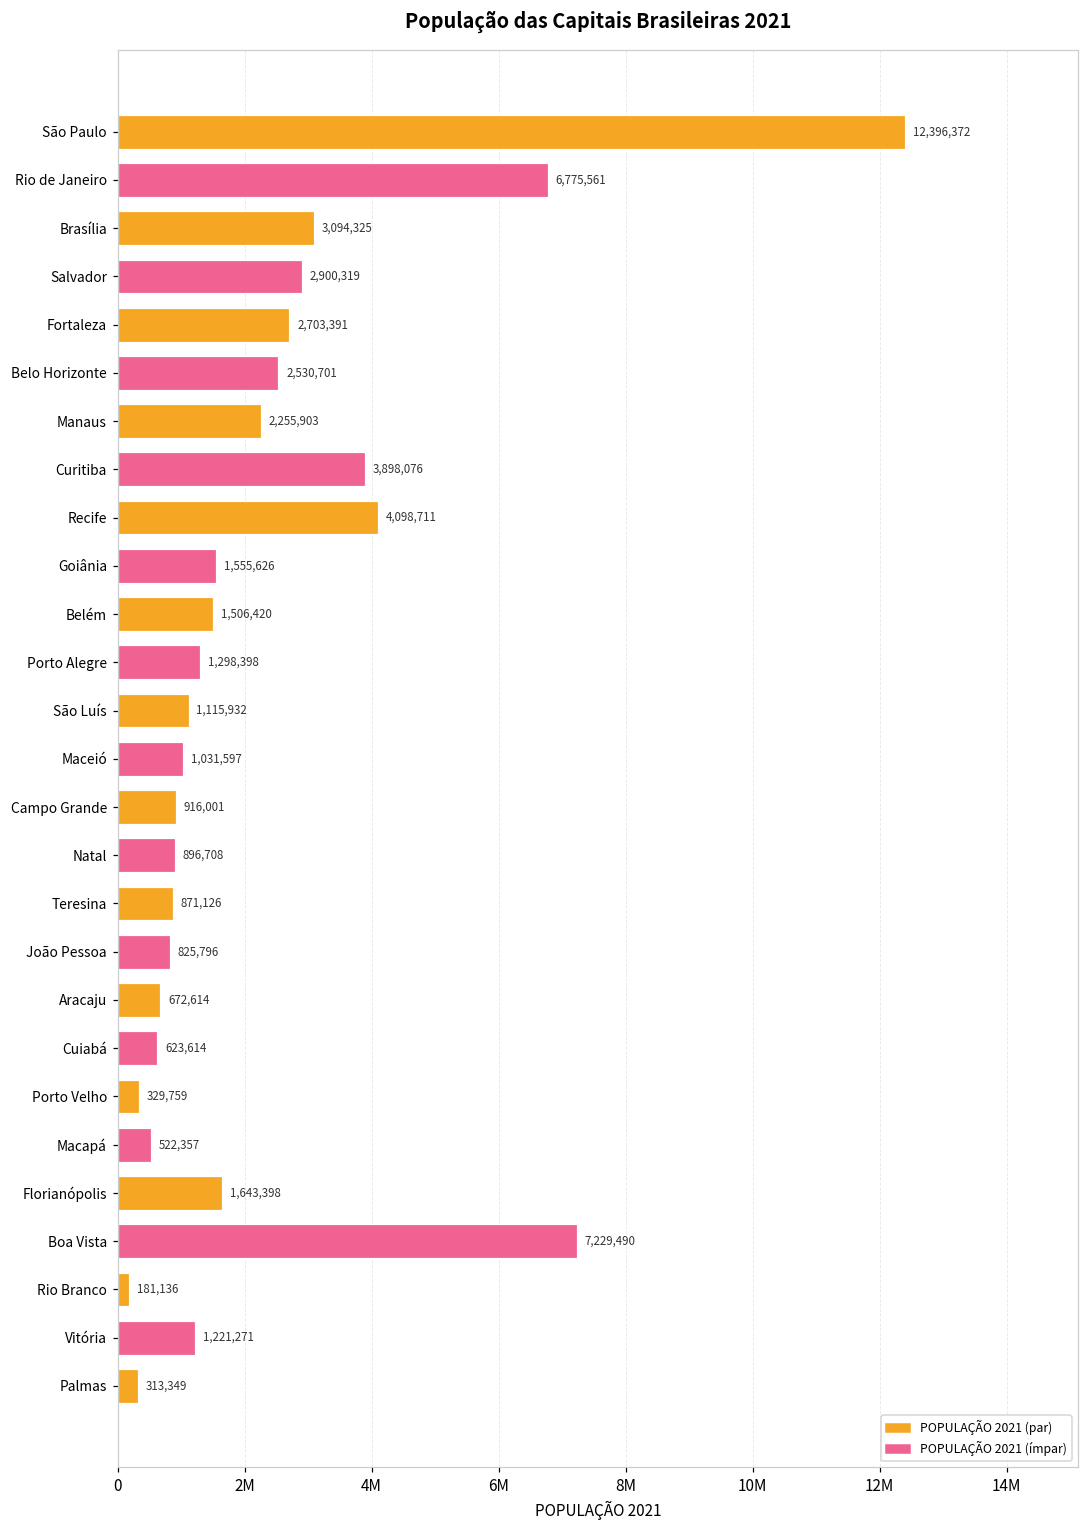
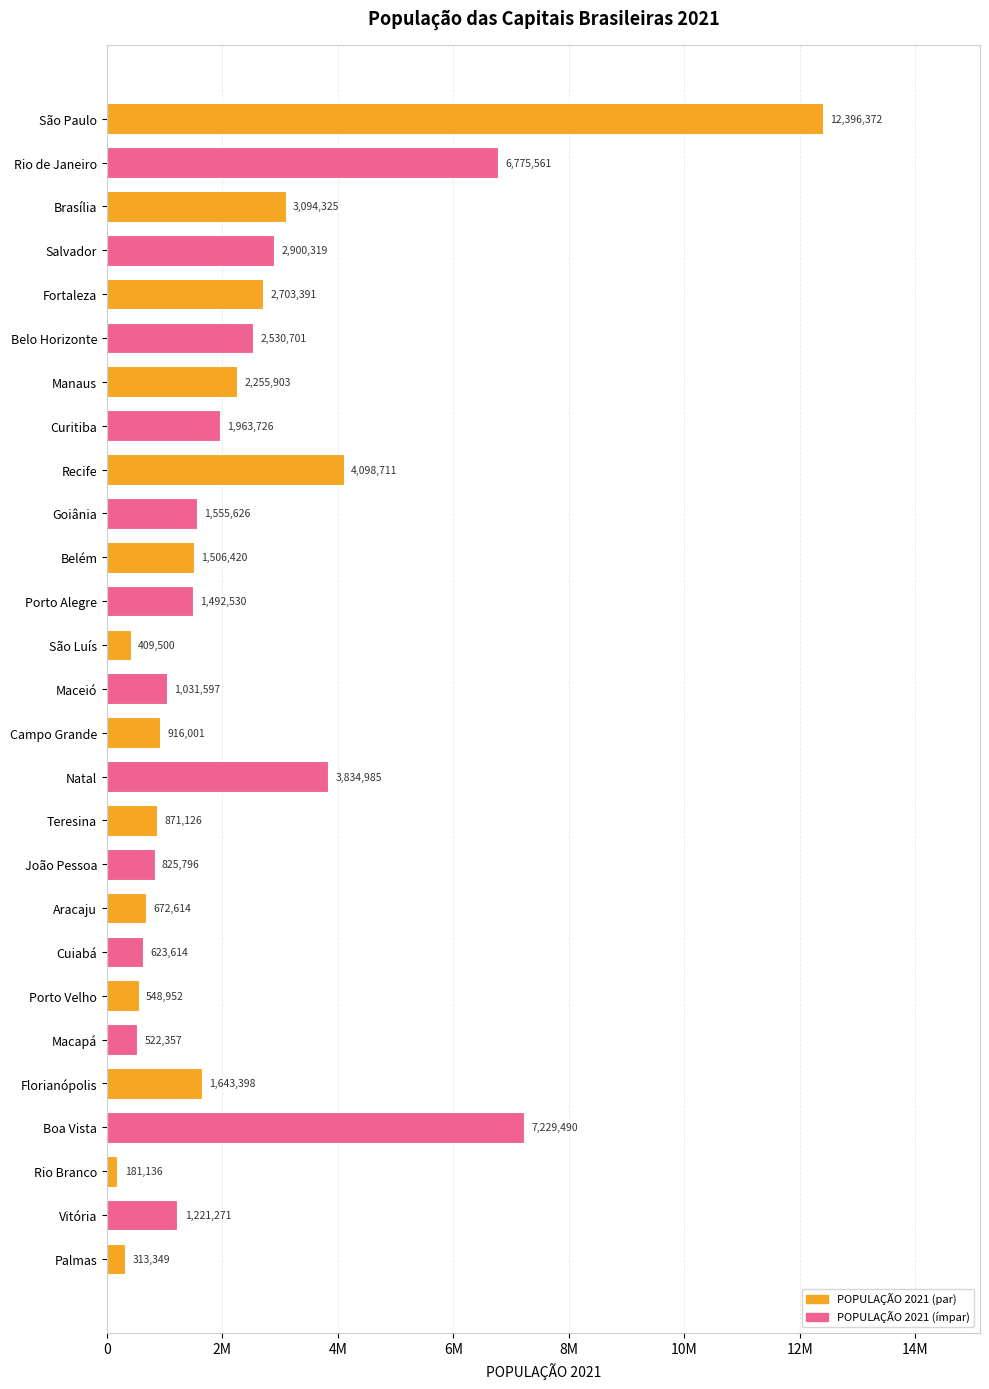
  {
    "São Paulo": "12,396,372",
    "Rio de Janeiro": "6,775,561",
    "Brasília": "3,094,325",
    "Salvador": "2,900,319",
    "Fortaleza": "2,703,391",
    "Belo Horizonte": "2,530,701",
    "Manaus": "2,255,903",
-   "Curitiba": "3,898,076",
+   "Curitiba": "1,963,726",
    "Recife": "4,098,711",
    "Goiânia": "1,555,626",
    "Belém": "1,506,420",
-   "Porto Alegre": "1,298,398",
-   "São Luís": "1,115,932",
+   "Porto Alegre": "1,492,530",
+   "São Luís": "409,500",
    "Maceió": "1,031,597",
    "Campo Grande": "916,001",
-   "Natal": "896,708",
+   "Natal": "3,834,985",
    "Teresina": "871,126",
    "João Pessoa": "825,796",
    "Aracaju": "672,614",
    "Cuiabá": "623,614",
-   "Porto Velho": "329,759",
+   "Porto Velho": "548,952",
    "Macapá": "522,357",
    "Florianópolis": "1,643,398",
    "Boa Vista": "7,229,490",
    "Rio Branco": "181,136",
    "Vitória": "1,221,271",
    "Palmas": "313,349"
  }
